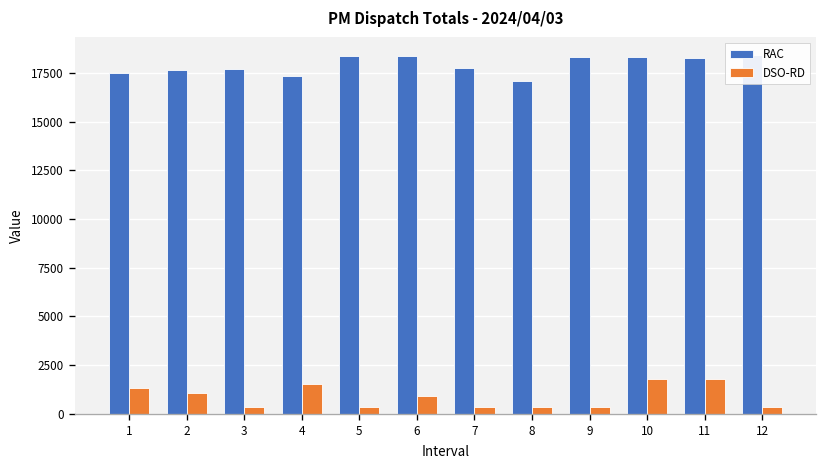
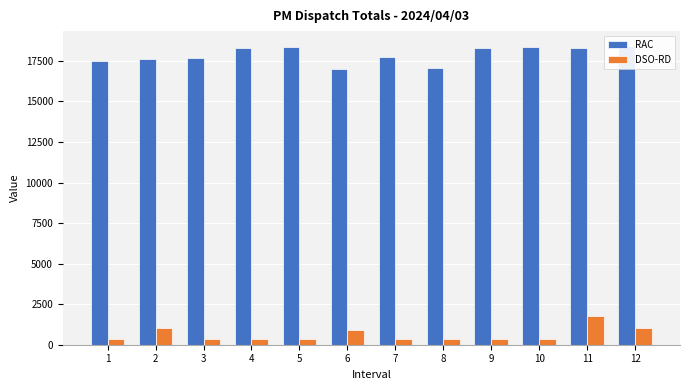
  {
    "RAC": {
      "1": 17500,
      "2": 17600,
      "3": 17700,
-     "4": 17300,
+     "4": 18300,
      "5": 18400,
-     "6": 18400,
+     "6": 17000,
      "7": 17700,
      "8": 17100,
      "9": 18300,
      "10": 18300,
      "11": 18300
    },
    "DSO-RD": {
-     "1": 1300,
+     "1": 400,
      "2": 1000,
      "3": 400,
-     "4": 1500,
+     "4": 400,
      "5": 400,
      "6": 900,
      "7": 400,
      "8": 400,
      "9": 400,
-     "10": 1800,
+     "10": 400,
      "11": 1800,
-     "12": 300
+     "12": 1000
    }
  }
